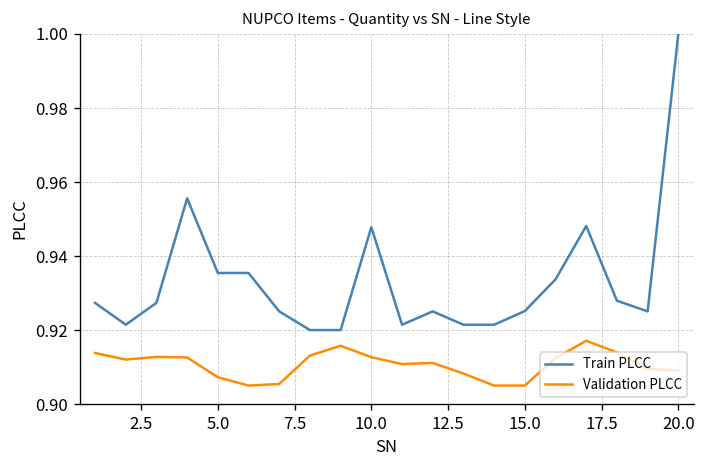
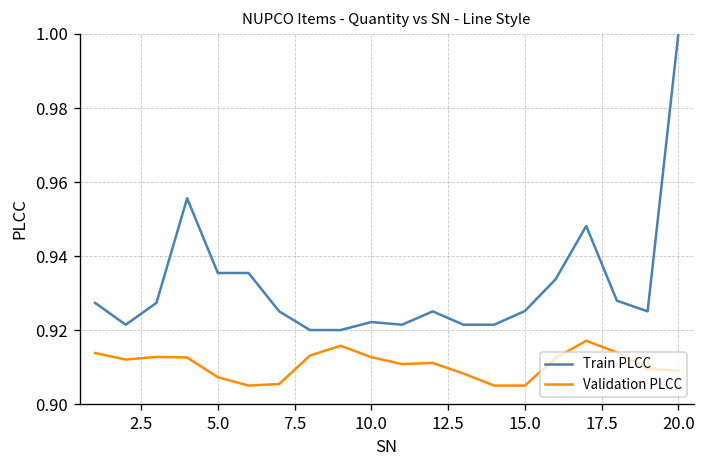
  {
    "Train PLCC": {
      "5.0": 0.935,
-     "10.0": 0.948,
+     "10.0": 0.922,
      "15.0": 0.925,
      "20.0": 1.000
    },
    "Validation PLCC": {
      "5.0": 0.907,
      "10.0": 0.913,
      "15.0": 0.905
    }
  }
